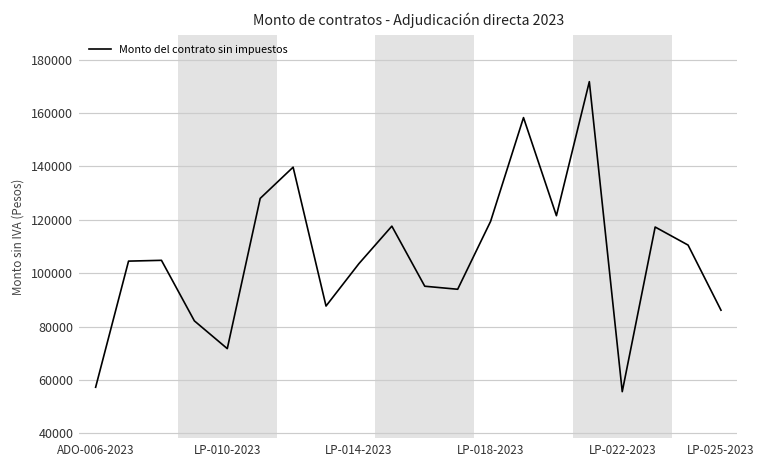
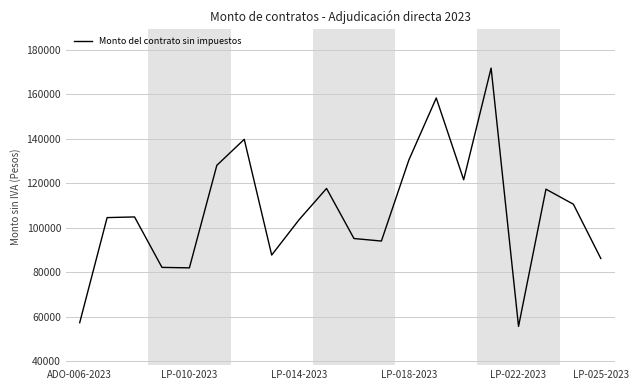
  {
    "ADO-006-2023": 57000,
-   "LP-010-2023": 72000,
+   "LP-010-2023": 82000,
    "LP-014-2023": 104000,
-   "LP-018-2023": 119000,
+   "LP-018-2023": 130000,
    "LP-022-2023": 56000,
    "LP-025-2023": 86000
  }
